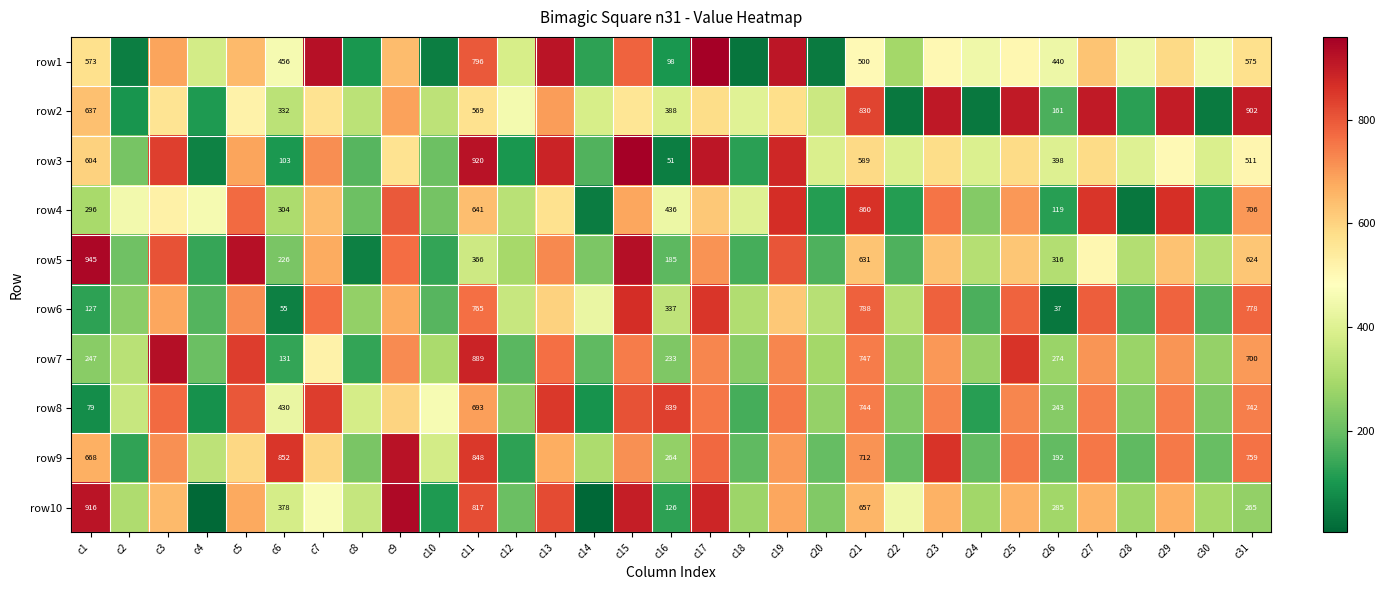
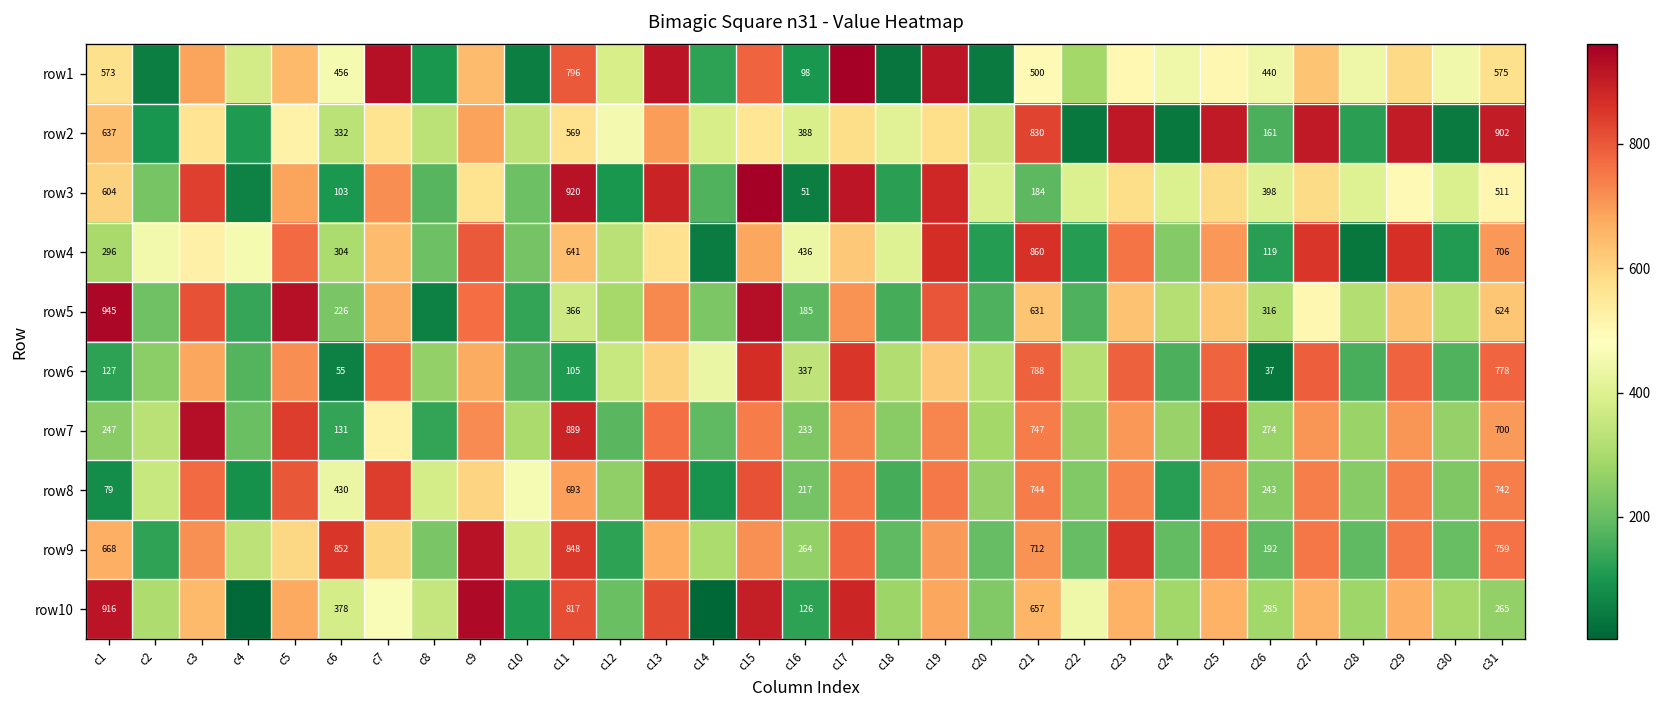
  {
    "row1": {
      "c1": 573,
      "c6": 456,
      "c11": 796,
      "c16": 98,
      "c21": 500,
      "c26": 440,
      "c31": 575
    },
    "row2": {
      "c1": 637,
      "c6": 332,
      "c11": 569,
      "c16": 388,
      "c21": 830,
      "c26": 161,
      "c31": 902
    },
    "row3": {
      "c1": 604,
      "c6": 103,
      "c11": 920,
      "c16": 51,
-     "c21": 589,
+     "c21": 184,
      "c26": 398,
      "c31": 511
    },
    "row4": {
      "c1": 296,
      "c6": 304,
      "c11": 641,
      "c16": 436,
      "c21": 860,
      "c26": 119,
      "c31": 706
    },
    "row5": {
      "c1": 945,
      "c6": 226,
      "c11": 366,
      "c16": 185,
      "c21": 631,
      "c26": 316,
      "c31": 624
    },
    "row6": {
      "c1": 127,
      "c6": 55,
-     "c11": 765,
+     "c11": 105,
      "c16": 337,
      "c21": 788,
      "c26": 37,
      "c31": 778
    },
    "row7": {
      "c1": 247,
      "c6": 131,
      "c11": 889,
      "c16": 233,
      "c21": 747,
      "c26": 274,
      "c31": 700
    },
    "row8": {
      "c1": 79,
      "c6": 430,
      "c11": 693,
-     "c16": 839,
+     "c16": 217,
      "c21": 744,
      "c26": 243,
      "c31": 742
    },
    "row9": {
      "c1": 668,
      "c6": 852,
      "c11": 848,
      "c16": 264,
      "c21": 712,
      "c26": 192,
      "c31": 759
    },
    "row10": {
      "c1": 916,
      "c6": 378,
      "c11": 817,
      "c16": 126,
      "c21": 657,
      "c26": 285,
      "c31": 265
    }
  }
